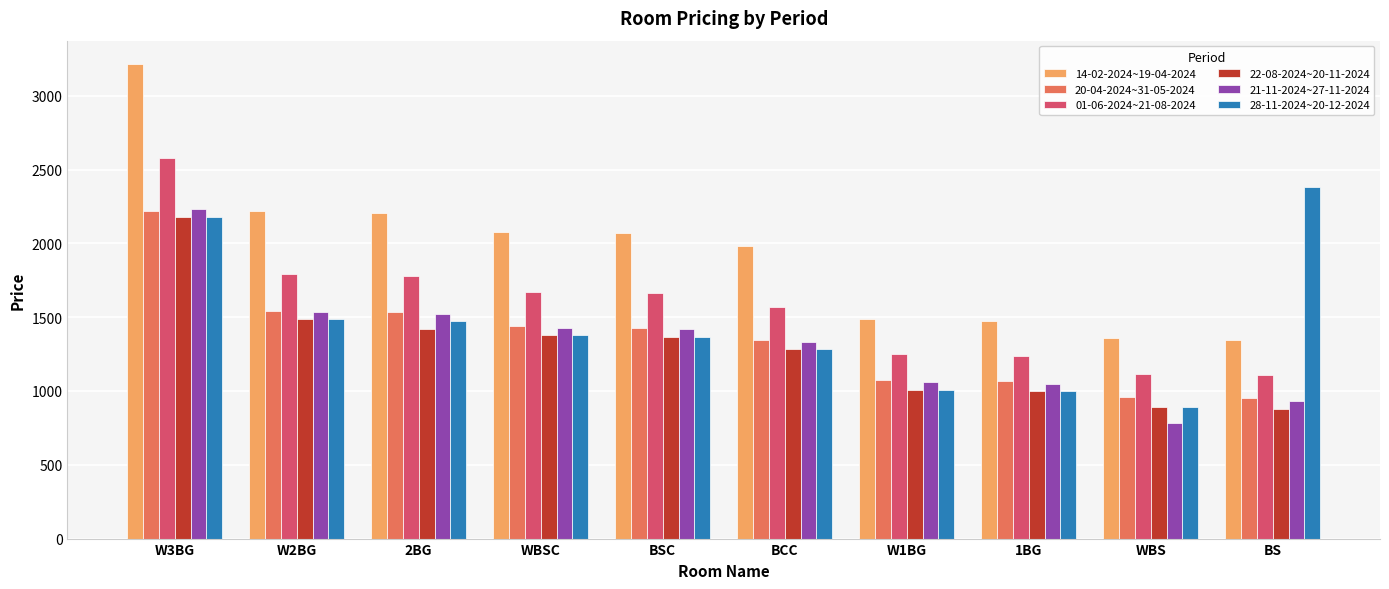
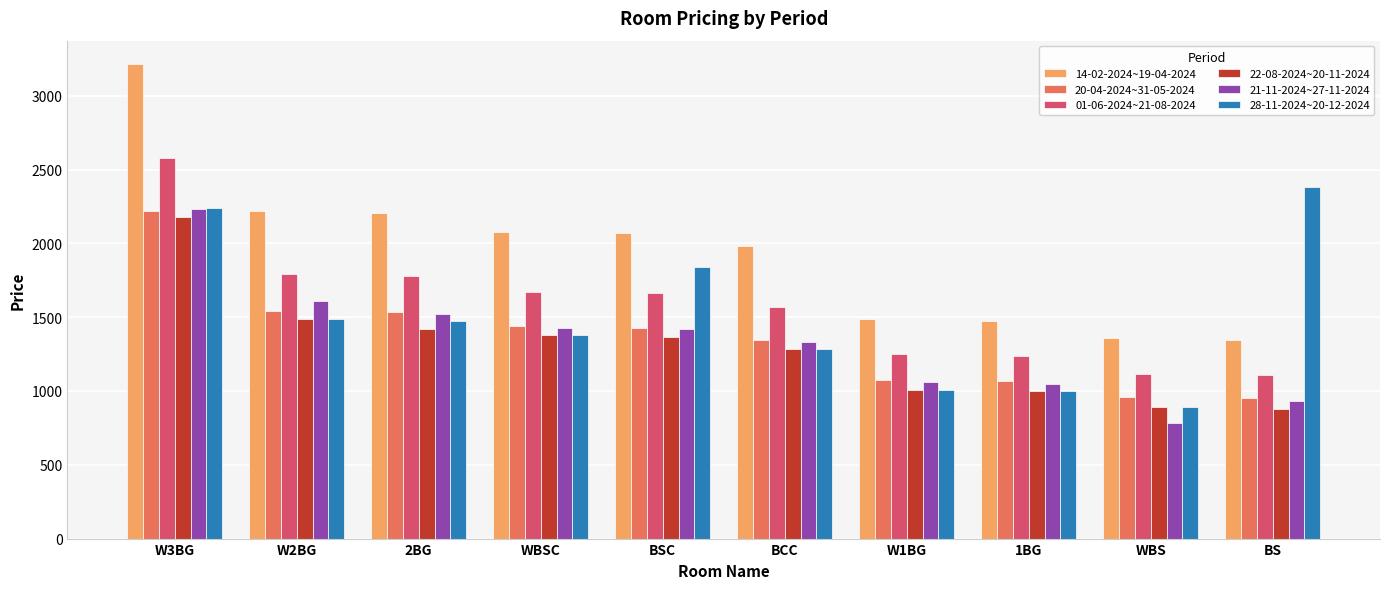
  {
    "22-08-2024~20-11-2024": {
      "W3BG": 2180,
      "W2BG": 1490,
      "2BG": 1420,
      "WBSC": 1380,
      "BSC": 1370,
      "BCC": 1290,
      "W1BG": 1010,
      "1BG": 1000,
      "WBS": 890,
      "BS": 880
    },
    "21-11-2024~27-11-2024": {
      "W3BG": 2230,
-     "W2BG": 1530,
+     "W2BG": 1610,
      "2BG": 1520,
      "WBSC": 1430,
      "BSC": 1420,
      "BCC": 1340,
      "W1BG": 1060,
      "1BG": 1050,
      "WBS": 790,
      "BS": 930
    },
    "28-11-2024~20-12-2024": {
-     "W3BG": 2180,
+     "W3BG": 2240,
      "W2BG": 1490,
      "2BG": 1470,
      "WBSC": 1380,
-     "BSC": 1370,
+     "BSC": 1840,
      "BCC": 1290,
      "W1BG": 1010,
      "1BG": 1000,
      "WBS": 890,
      "BS": 2380
    }
  }
